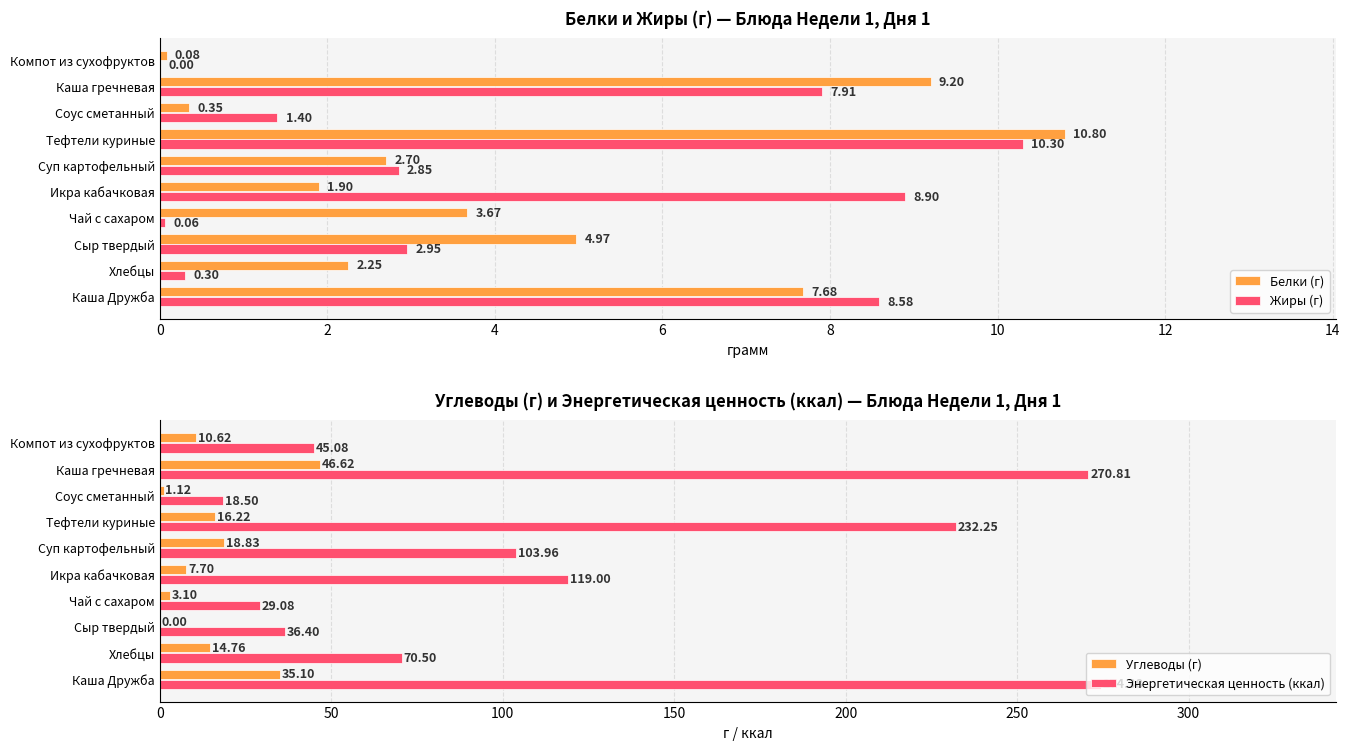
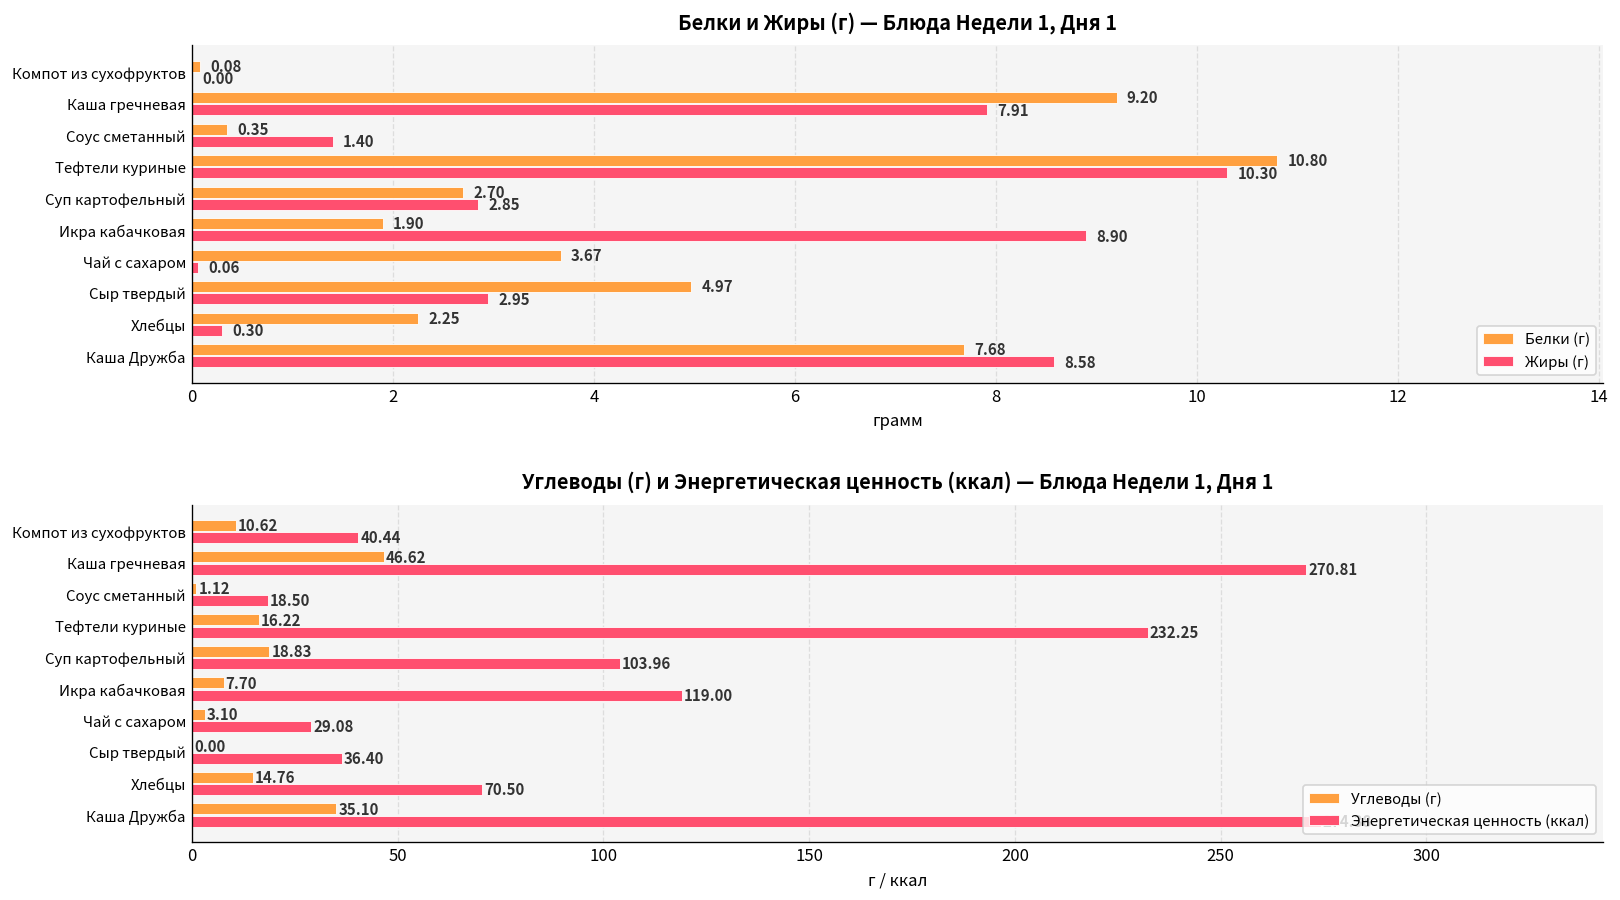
  {
    "Белки и Жиры (г) — Блюда Недели 1, Дня 1": {
      "Белки (г)": {
        "Каша гречневая": 9.20,
        "Соус сметанный": 0.35,
        "Тефтели куриные": 10.80,
        "Суп картофельный": 2.70,
        "Икра кабачковая": 1.90,
        "Чай с сахаром": 3.67,
        "Сыр твердый": 4.97,
        "Хлебцы": 2.25,
        "Каша Дружба": 7.68
      },
      "Жиры (г)": {
        "Каша гречневая": 7.91,
        "Соус сметанный": 1.40,
        "Тефтели куриные": 10.30,
        "Суп картофельный": 2.85,
        "Икра кабачковая": 8.90,
        "Чай с сахаром": 0.06,
        "Сыр твердый": 2.95,
        "Хлебцы": 0.30,
        "Каша Дружба": 8.58
      }
    },
    "Углеводы (г) и Энергетическая ценность (ккал) — Блюда Недели 1, Дня 1": {
      "Углеводы (г)": {
        "Компот из сухофруктов": 10.62,
        "Каша гречневая": 46.62,
        "Соус сметанный": 1.12,
        "Тефтели куриные": 16.22,
        "Суп картофельный": 18.83,
        "Икра кабачковая": 7.70,
        "Чай с сахаром": 3.10,
        "Сыр твердый": 0.00,
        "Хлебцы": 14.76,
        "Каша Дружба": 35.10
      },
      "Энергетическая ценность (ккал)": {
-       "Компот из сухофруктов": 45.08,
+       "Компот из сухофруктов": 40.44,
        "Каша гречневая": 270.81,
        "Соус сметанный": 18.50,
        "Тефтели куриные": 232.25,
        "Суп картофельный": 103.96,
        "Икра кабачковая": 119.00,
        "Чай с сахаром": 29.08,
        "Сыр твердый": 36.40,
        "Хлебцы": 70.50
      }
    }
  }
